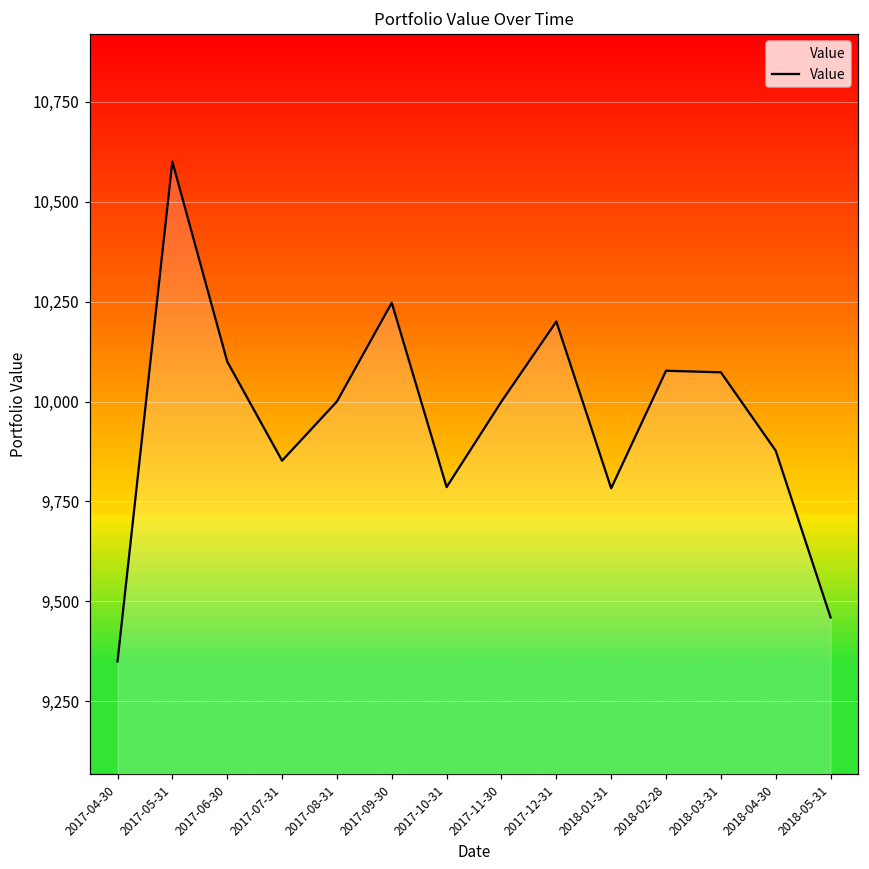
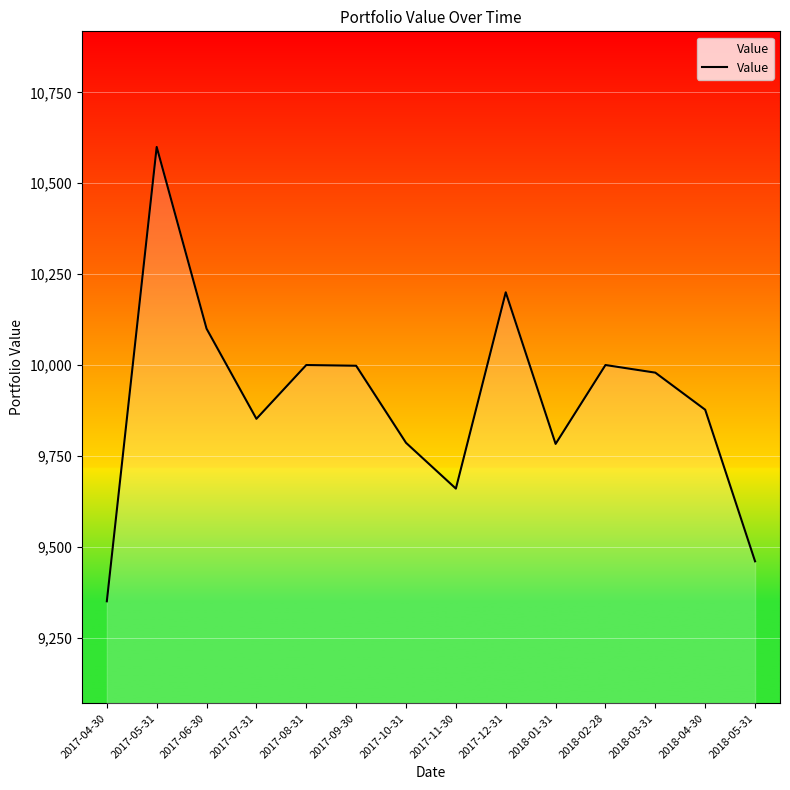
  {
    "2017-04-30": "9,350",
    "2017-05-31": "10,600",
    "2017-06-30": "10,100",
    "2017-07-31": "9,850",
    "2017-08-31": "10,000",
-   "2017-09-30": "10,250",
+   "2017-09-30": "10,000",
    "2017-10-31": "9,790",
-   "2017-11-30": "10,000",
+   "2017-11-30": "9,660",
    "2017-12-31": "10,200",
    "2018-01-31": "9,780",
-   "2018-02-28": "10,080",
-   "2018-03-31": "10,070",
+   "2018-02-28": "10,000",
+   "2018-03-31": "9,980",
    "2018-04-30": "9,880",
    "2018-05-31": "9,460"
  }
